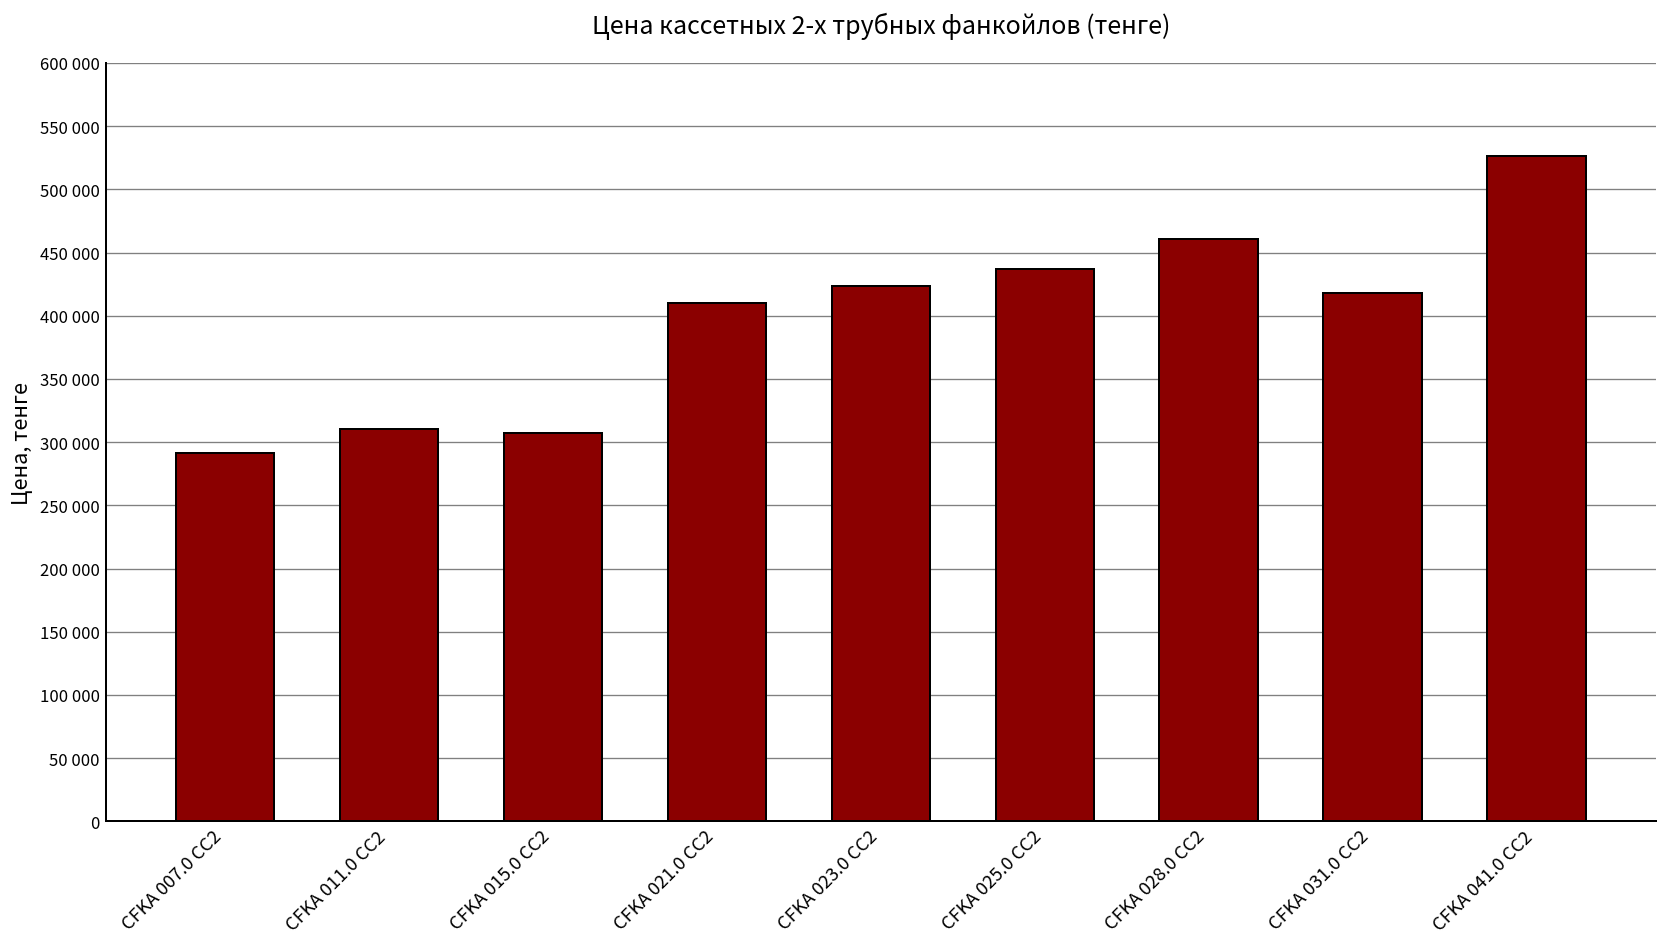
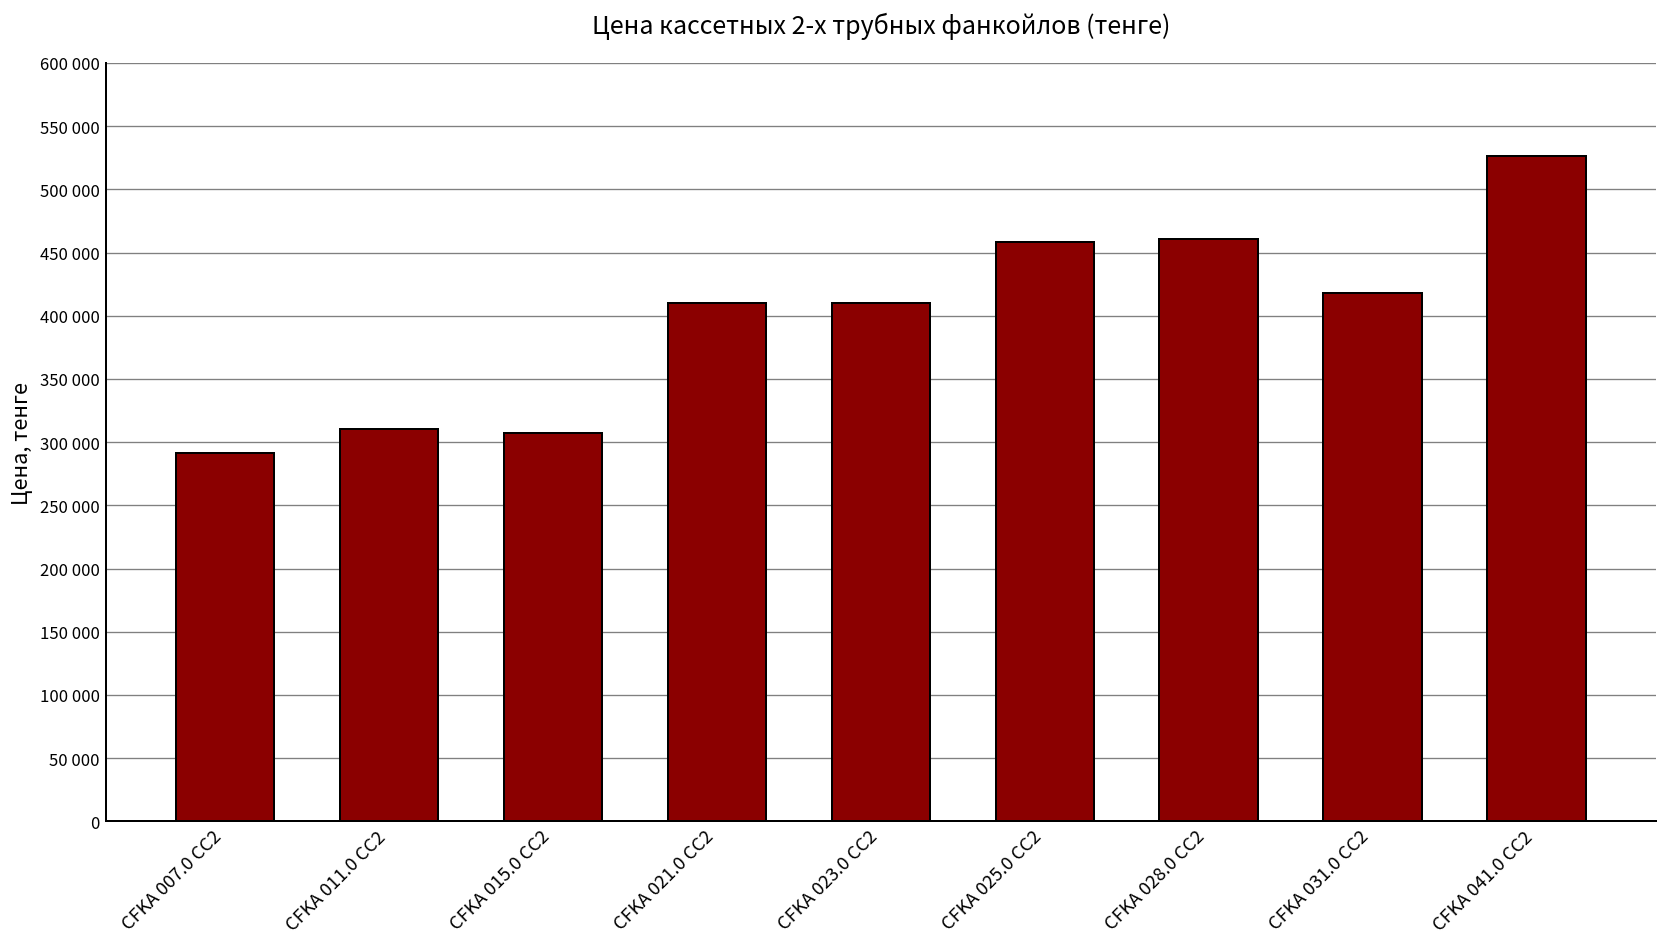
  {
    "CFKA 007.0 CC2": 292000,
    "CFKA 011.0 CC2": 310000,
    "CFKA 015.0 CC2": 307000,
    "CFKA 021.0 CC2": 410000,
-   "CFKA 023.0 CC2": 423000,
-   "CFKA 025.0 CC2": 437000,
+   "CFKA 023.0 CC2": 410000,
+   "CFKA 025.0 CC2": 459000,
    "CFKA 028.0 CC2": 461000,
    "CFKA 031.0 CC2": 418000,
    "CFKA 041.0 CC2": 526000
  }
